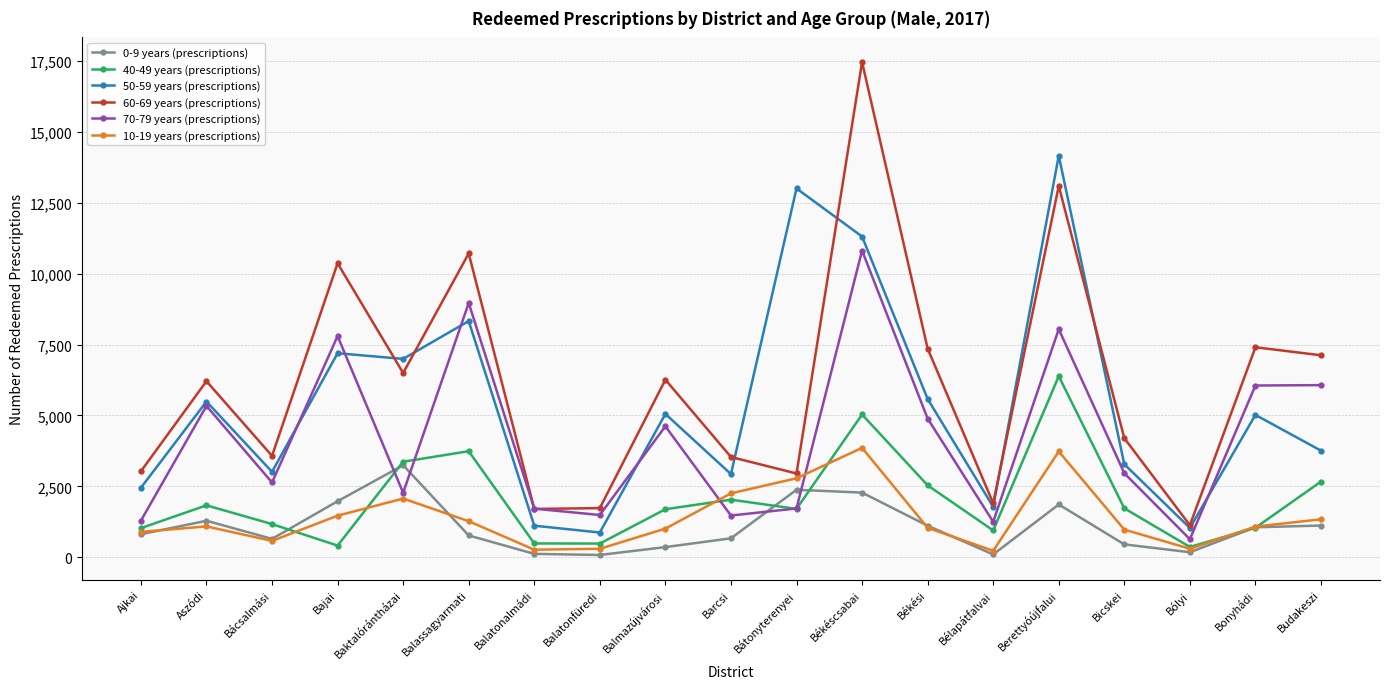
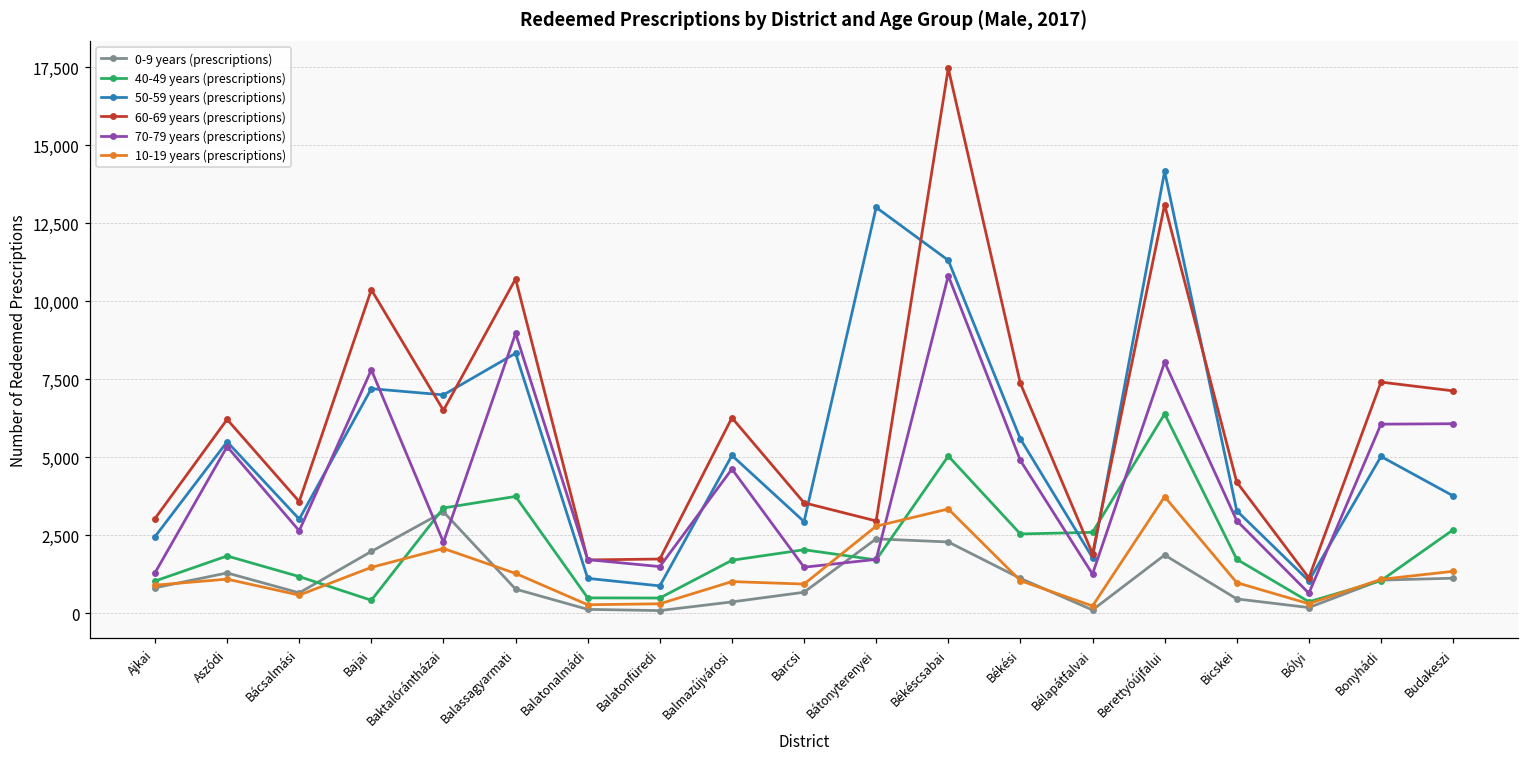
  {
    "0-9 years (prescriptions)": {
      "Aszódi": "1,300",
      "Bajai": "2,000",
      "Baktalórántházai": "3,200",
      "Balassagyarmati": "800",
      "Balatonalmádi": "100",
      "Balatonfüredi": "100",
      "Balmazújvárosi": "400",
      "Barcsi": "700",
      "Bátonyterenyei": "2,400",
      "Békéscsabai": "2,300",
      "Bélapátfalvai": "100",
      "Berettyóújfalui": "1,900",
      "Bicskei": "500",
      "Bólyi": "200",
      "Budakeszi": "1,100"
    },
    "40-49 years (prescriptions)": {
      "Ajkai": "1,000",
      "Aszódi": "1,800",
      "Bácsalmási": "1,200",
      "Bajai": "400",
      "Baktalórántházai": "3,400",
      "Balassagyarmati": "3,700",
      "Balatonalmádi": "500",
      "Balatonfüredi": "500",
      "Balmazújvárosi": "1,700",
      "Barcsi": "2,000",
      "Békéscsabai": "5,000",
      "Békési": "2,500",
-     "Bélapátfalvai": "900",
+     "Bélapátfalvai": "2,600",
      "Berettyóújfalui": "6,400",
      "Bicskei": "1,700",
      "Budakeszi": "2,700"
    },
    "50-59 years (prescriptions)": {
      "Ajkai": "2,400",
      "Aszódi": "5,500",
      "Bácsalmási": "3,000",
      "Bajai": "7,200",
      "Baktalórántházai": "7,000",
      "Balassagyarmati": "8,300",
      "Balatonalmádi": "1,100",
      "Balatonfüredi": "900",
      "Balmazújvárosi": "5,100",
      "Barcsi": "2,900",
      "Bátonyterenyei": "13,000",
      "Békéscsabai": "11,300",
      "Békési": "5,600",
      "Bélapátfalvai": "1,800",
      "Berettyóújfalui": "14,200",
      "Bicskei": "3,300",
      "Bólyi": "1,000",
      "Bonyhádi": "5,000",
      "Budakeszi": "3,800"
    },
    "60-69 years (prescriptions)": {
      "Ajkai": "3,000",
      "Aszódi": "6,200",
      "Bácsalmási": "3,600",
      "Bajai": "10,400",
      "Baktalórántházai": "6,500",
      "Balassagyarmati": "10,700",
      "Balatonfüredi": "1,700",
      "Balmazújvárosi": "6,300",
      "Barcsi": "3,500",
      "Bátonyterenyei": "3,000",
      "Békéscsabai": "17,500",
      "Békési": "7,400",
      "Bélapátfalvai": "1,900",
      "Berettyóújfalui": "13,100",
      "Bicskei": "4,200",
      "Bólyi": "1,100",
      "Bonyhádi": "7,400",
      "Budakeszi": "7,100"
    },
    "70-79 years (prescriptions)": {
      "Ajkai": "1,300",
      "Aszódi": "5,300",
      "Bácsalmási": "2,600",
      "Bajai": "7,800",
      "Baktalórántházai": "2,300",
      "Balassagyarmati": "9,000",
      "Balatonfüredi": "1,500",
      "Balmazújvárosi": "4,600",
      "Barcsi": "1,500",
      "Békéscsabai": "10,800",
      "Békési": "4,900",
      "Bélapátfalvai": "1,200",
      "Berettyóújfalui": "8,000",
      "Bicskei": "3,000",
      "Bólyi": "600",
      "Bonyhádi": "6,100",
      "Budakeszi": "6,100"
    },
    "10-19 years (prescriptions)": {
      "Aszódi": "1,100",
      "Bajai": "1,500",
      "Baktalórántházai": "2,100",
      "Balassagyarmati": "1,300",
      "Balatonalmádi": "300",
      "Balatonfüredi": "300",
      "Balmazújvárosi": "1,000",
-     "Barcsi": "2,300",
+     "Barcsi": "900",
      "Bátonyterenyei": "2,800",
-     "Békéscsabai": "3,900",
+     "Békéscsabai": "3,300",
      "Bélapátfalvai": "200",
      "Berettyóújfalui": "3,700",
      "Bicskei": "1,000",
      "Budakeszi": "1,300"
    }
  }
